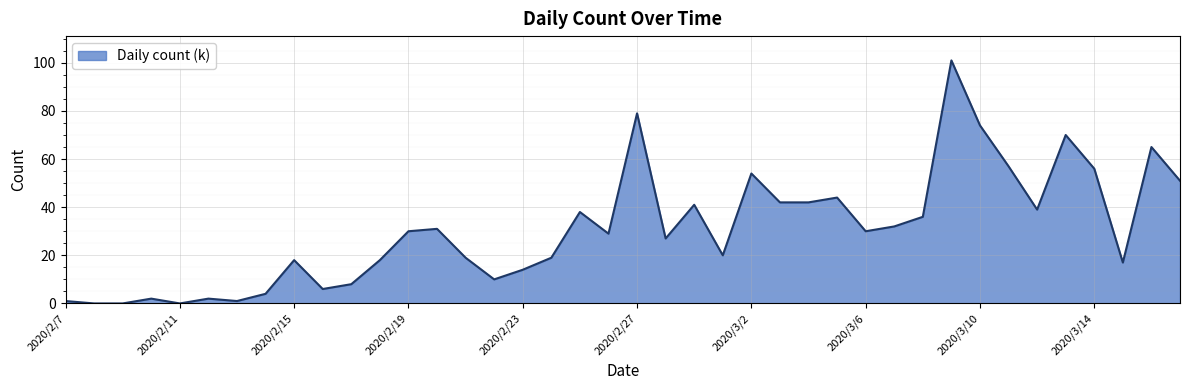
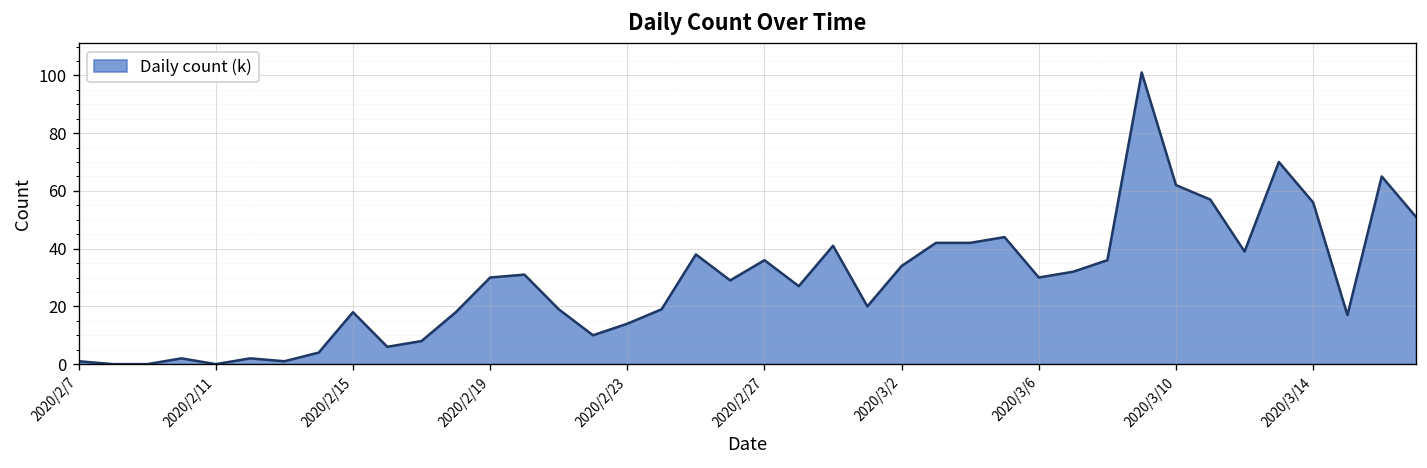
  {
    "2020/2/7": 1,
    "2020/2/11": 0,
    "2020/2/15": 18,
    "2020/2/19": 30,
    "2020/2/23": 14,
-   "2020/2/27": 79,
-   "2020/3/2": 54,
+   "2020/2/27": 36,
+   "2020/3/2": 34,
    "2020/3/6": 30,
-   "2020/3/10": 74,
+   "2020/3/10": 62,
    "2020/3/14": 56
  }
